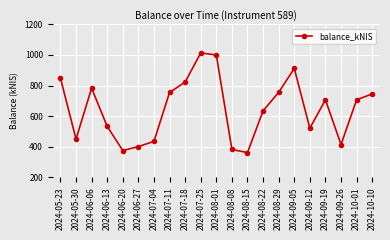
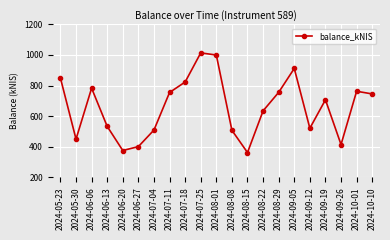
  {
    "2024-05-23": 850,
    "2024-05-30": 450,
    "2024-06-06": 780,
    "2024-06-13": 530,
    "2024-06-20": 380,
    "2024-06-27": 400,
-   "2024-07-04": 440,
+   "2024-07-04": 510,
    "2024-07-11": 750,
    "2024-07-18": 820,
    "2024-07-25": 1010,
    "2024-08-01": 1000,
-   "2024-08-08": 380,
+   "2024-08-08": 510,
    "2024-08-15": 360,
    "2024-08-22": 630,
    "2024-08-29": 760,
    "2024-09-05": 910,
    "2024-09-12": 520,
    "2024-09-19": 710,
    "2024-09-26": 410,
-   "2024-10-01": 710,
+   "2024-10-01": 760,
    "2024-10-10": 750
  }
